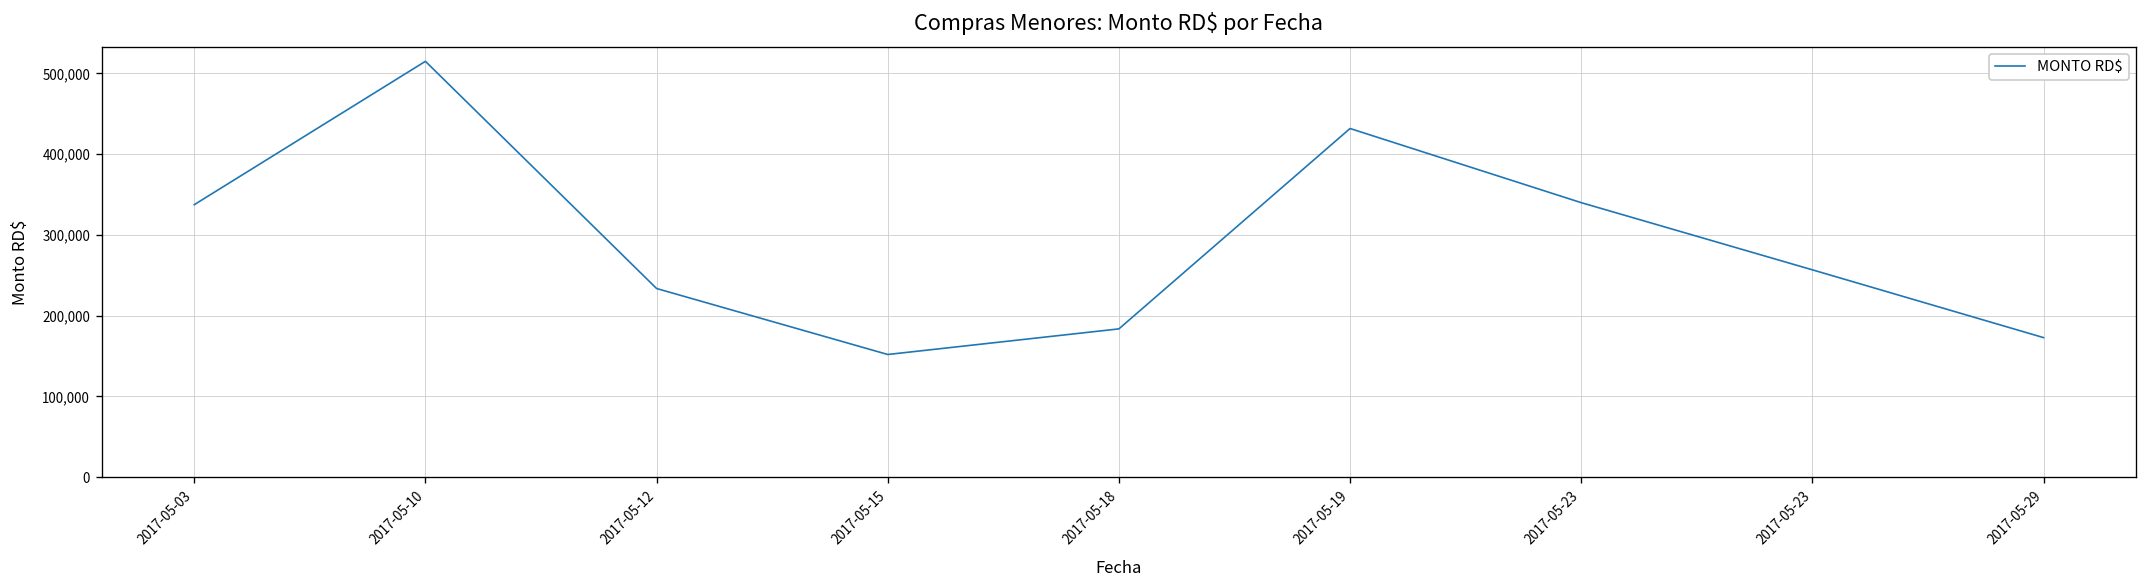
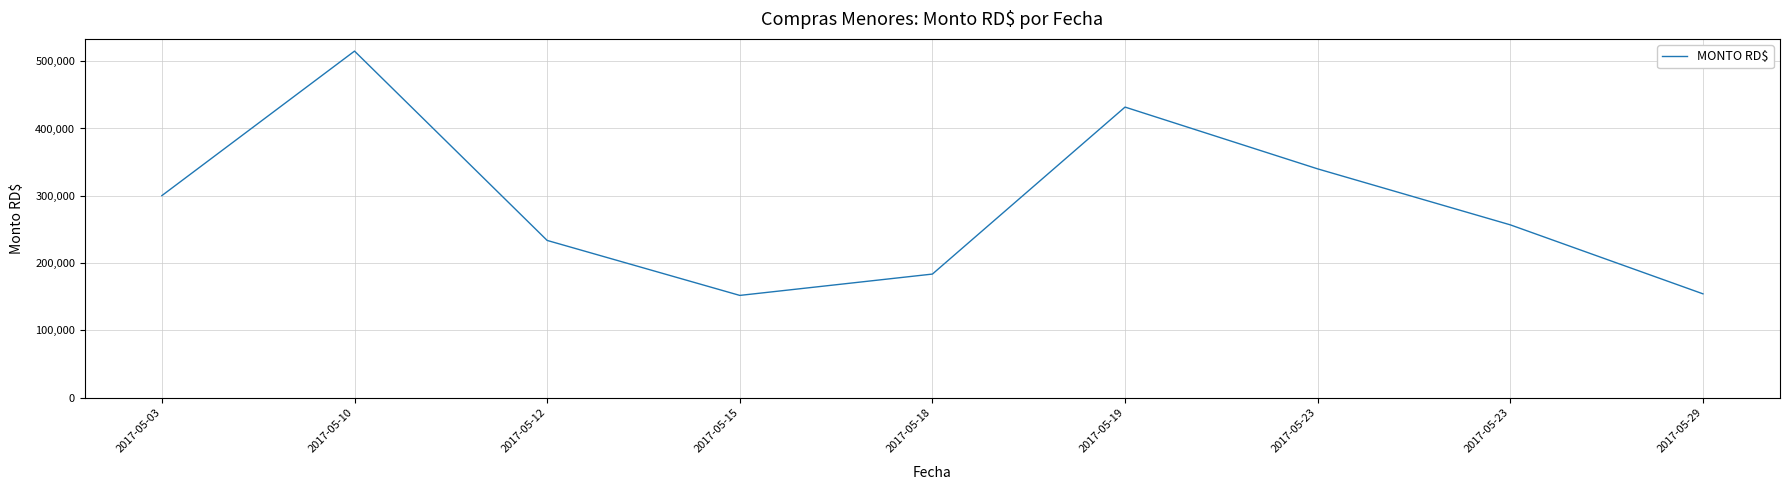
  {
-   "2017-05-03": "340,000",
+   "2017-05-03": "300,000",
    "2017-05-10": "520,000",
    "2017-05-12": "230,000",
    "2017-05-15": "150,000",
    "2017-05-18": "180,000",
    "2017-05-19": "430,000",
-   "2017-05-29": "170,000"
+   "2017-05-29": "150,000"
  }
